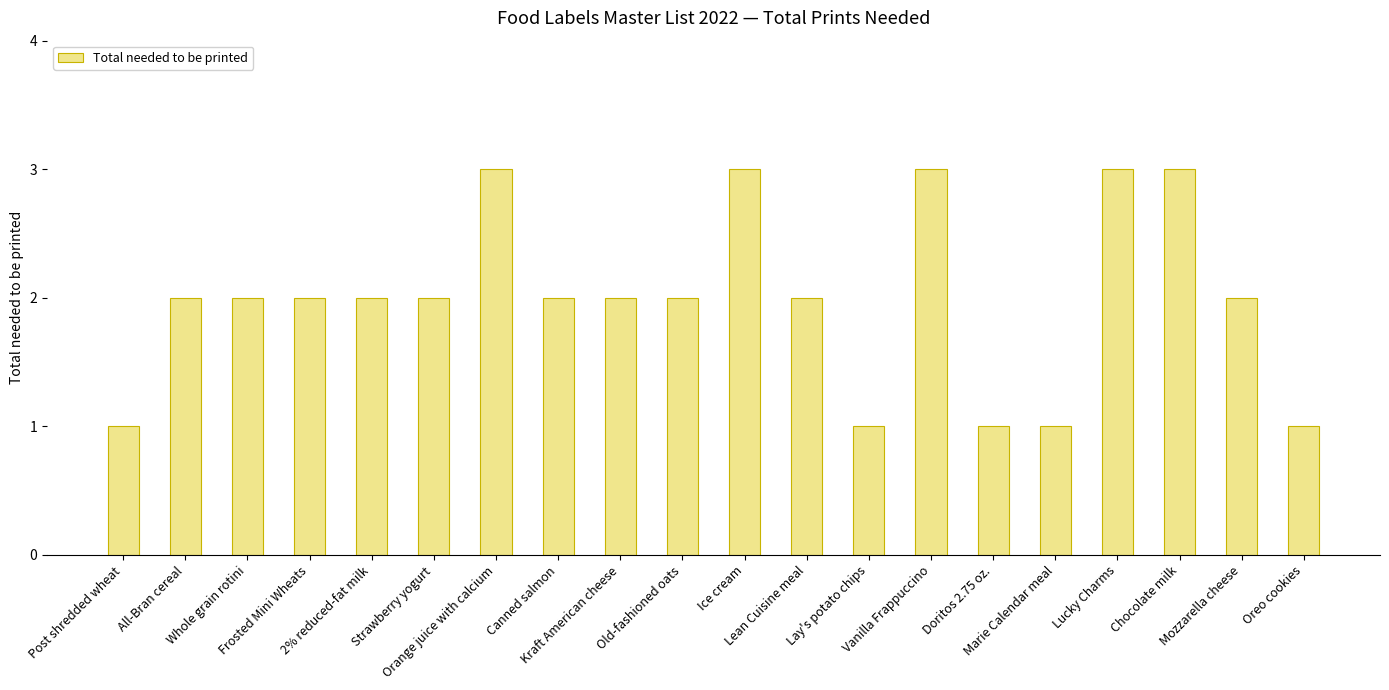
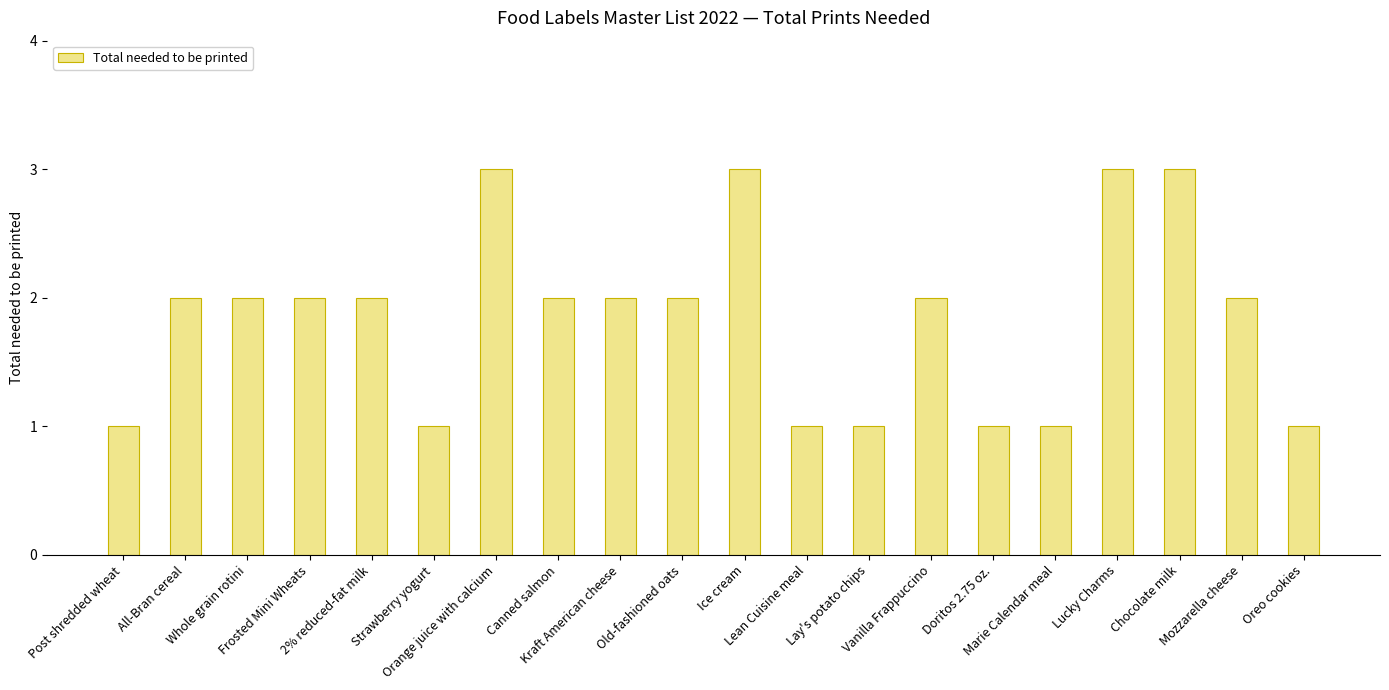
  {
    "Post shredded wheat": 1,
    "All-Bran cereal": 2,
    "Whole grain rotini": 2,
    "Frosted Mini Wheats": 2,
    "2% reduced-fat milk": 2,
-   "Strawberry yogurt": 2,
+   "Strawberry yogurt": 1,
    "Orange juice with calcium": 3,
    "Canned salmon": 2,
    "Kraft American cheese": 2,
    "Old-fashioned oats": 2,
    "Ice cream": 3,
-   "Lean Cuisine meal": 2,
+   "Lean Cuisine meal": 1,
    "Lay's potato chips": 1,
-   "Vanilla Frappuccino": 3,
+   "Vanilla Frappuccino": 2,
    "Doritos 2.75 oz.": 1,
    "Marie Calendar meal": 1,
    "Lucky Charms": 3,
    "Chocolate milk": 3,
    "Mozzarella cheese": 2,
    "Oreo cookies": 1
  }
